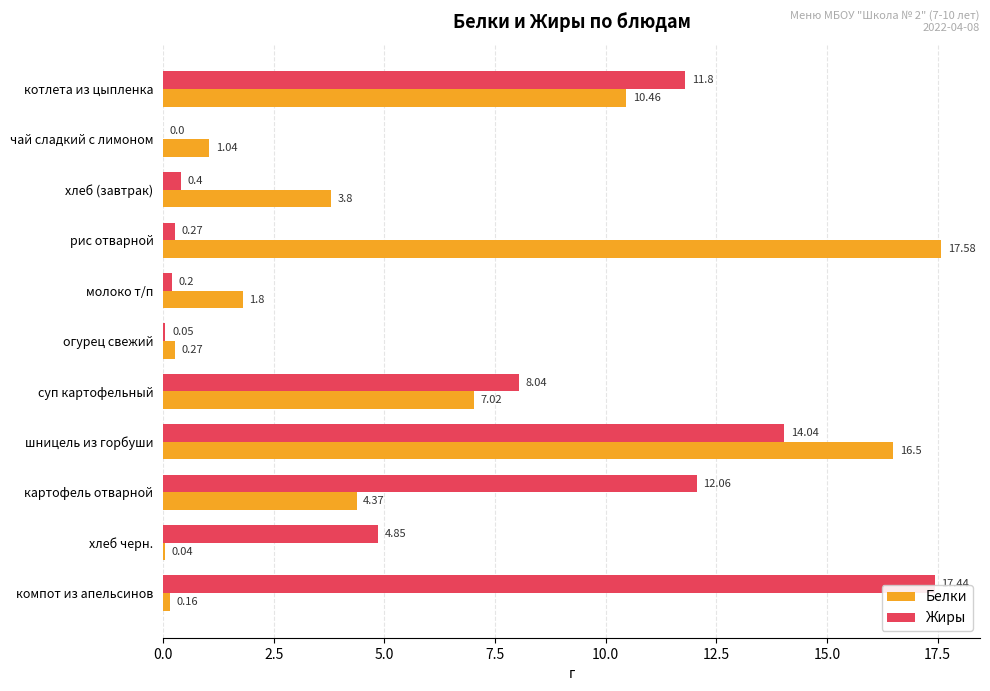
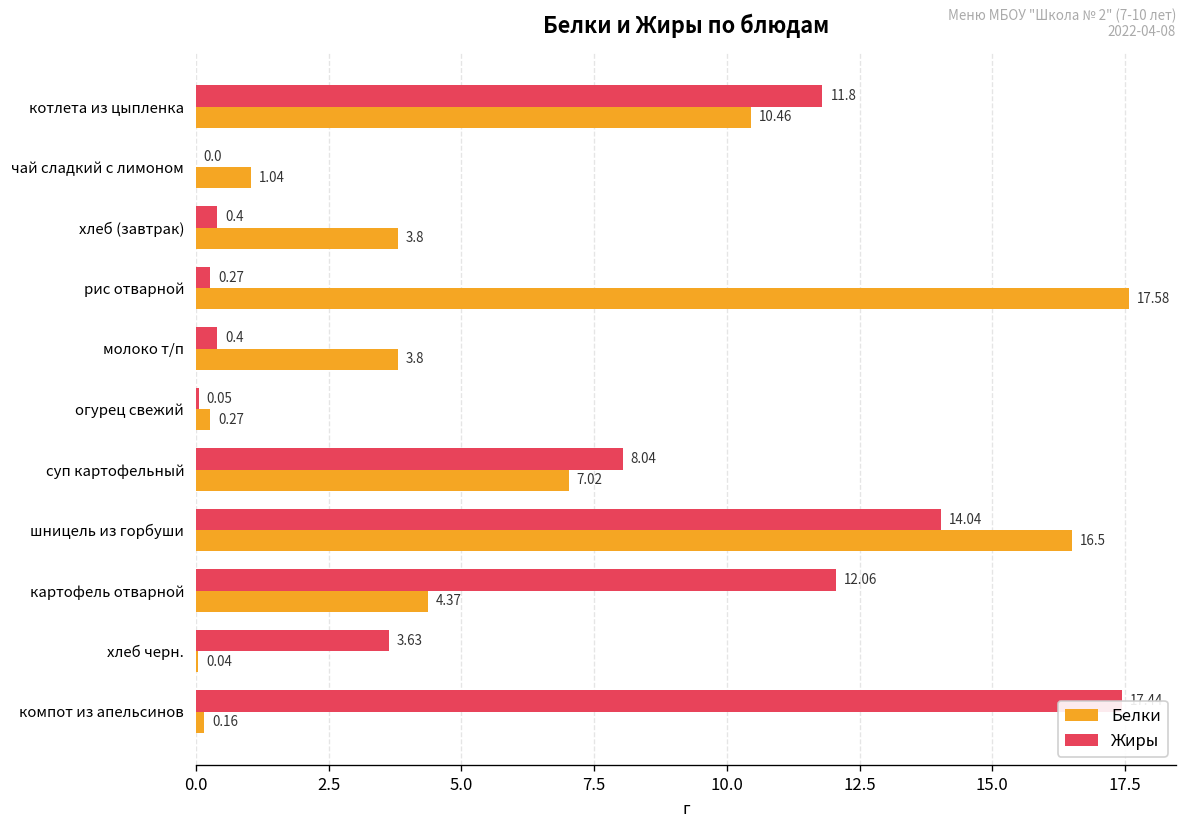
  {
    "Белки": {
      "котлета из цыпленка": 10.46,
      "чай сладкий с лимоном": 1.04,
      "хлеб (завтрак)": 3.8,
      "рис отварной": 17.58,
-     "молоко т/п": 1.8,
+     "молоко т/п": 3.8,
      "огурец свежий": 0.27,
      "суп картофельный": 7.02,
      "шницель из горбуши": 16.5,
      "картофель отварной": 4.37,
      "хлеб черн.": 0.04,
      "компот из апельсинов": 0.16
    },
    "Жиры": {
      "котлета из цыпленка": 11.8,
      "чай сладкий с лимоном": 0.0,
      "хлеб (завтрак)": 0.4,
      "рис отварной": 0.27,
-     "молоко т/п": 0.2,
+     "молоко т/п": 0.4,
      "огурец свежий": 0.05,
      "суп картофельный": 8.04,
      "шницель из горбуши": 14.04,
      "картофель отварной": 12.06,
-     "хлеб черн.": 4.85
+     "хлеб черн.": 3.63
    }
  }
